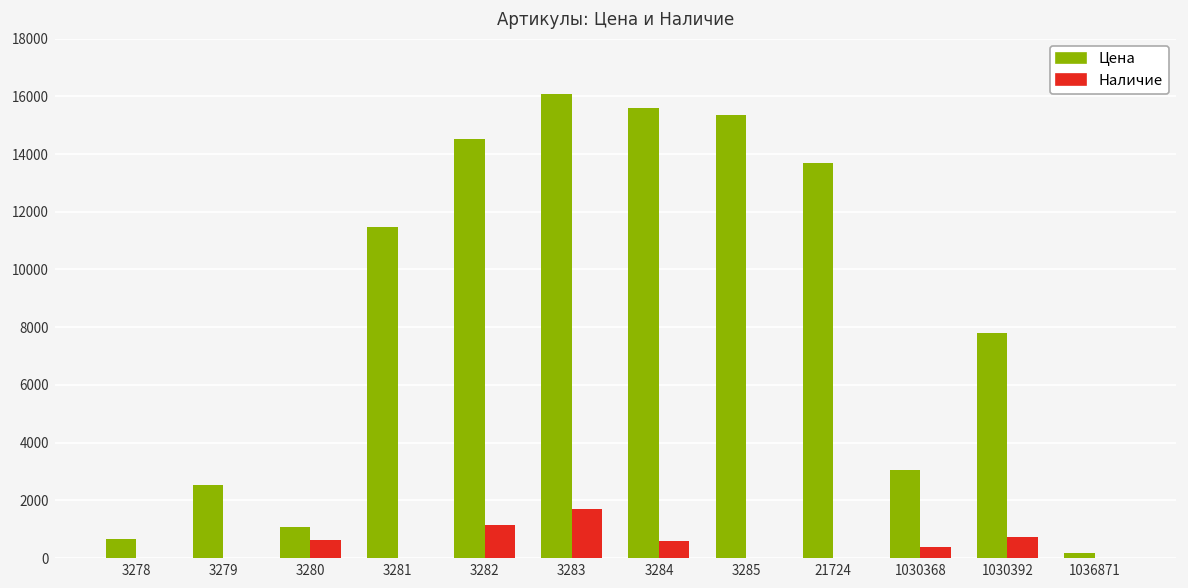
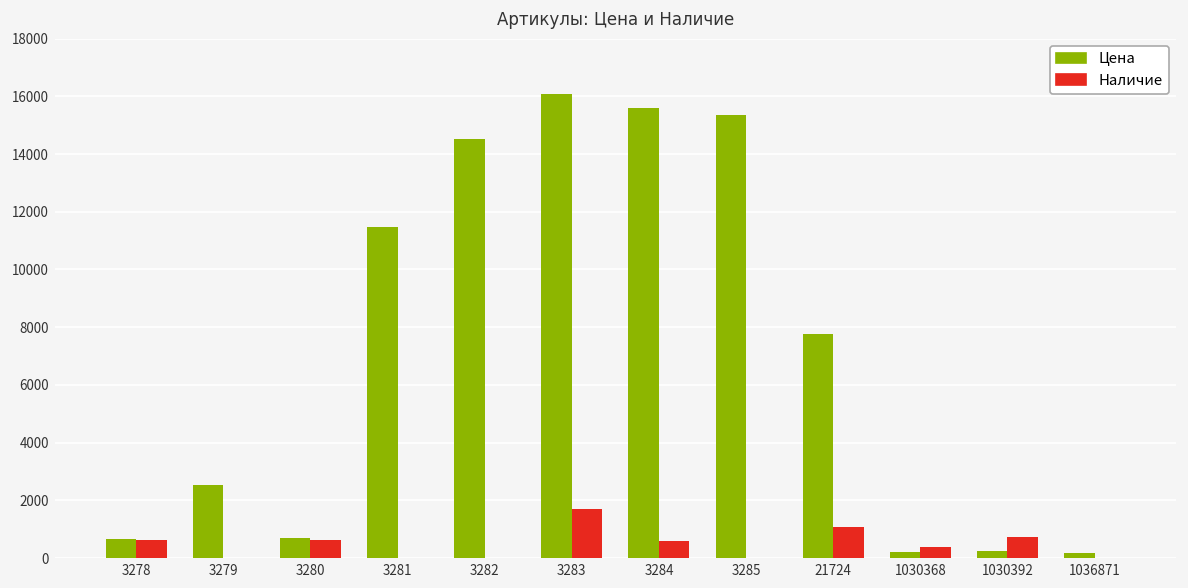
  {
    "Цена": {
      "3278": 700,
      "3279": 2500,
-     "3280": 1100,
+     "3280": 700,
      "3281": 11500,
      "3282": 14500,
      "3283": 16100,
      "3284": 15600,
      "3285": 15400,
-     "21724": 13700,
-     "1030368": 3100,
-     "1030392": 7800,
+     "21724": 7800,
+     "1030368": 200,
+     "1030392": 300,
      "1036871": 200
    },
    "Наличие": {
-     "3278": 0,
+     "3278": 600,
      "3279": 0,
      "3280": 600,
      "3281": 0,
-     "3282": 1200,
+     "3282": 0,
      "3283": 1700,
      "3284": 600,
-     "21724": 0,
+     "21724": 1100,
      "1030368": 400,
      "1030392": 700,
      "1036871": 0
    }
  }
